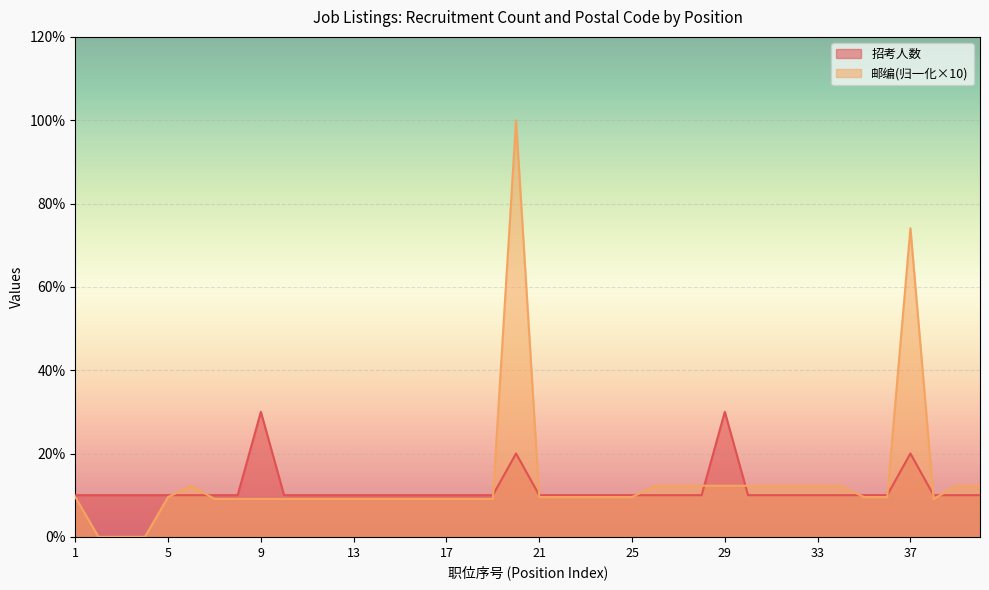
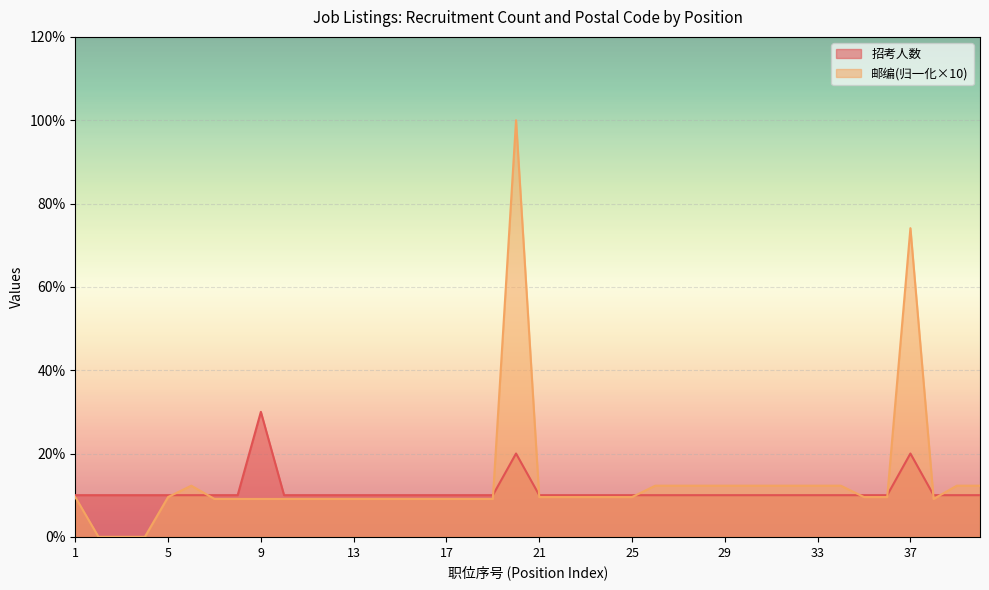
  {
    "招考人数": {
      "9": "30%",
      "13": "10%",
      "17": "10%",
-     "29": "30%",
+     "29": "10%",
      "33": "10%",
      "37": "20%"
    },
    "邮编(归一化×10)": {
      "9": "9%",
      "13": "9%",
      "17": "9%",
      "29": "12%",
      "33": "12%",
      "37": "74%"
    }
  }
